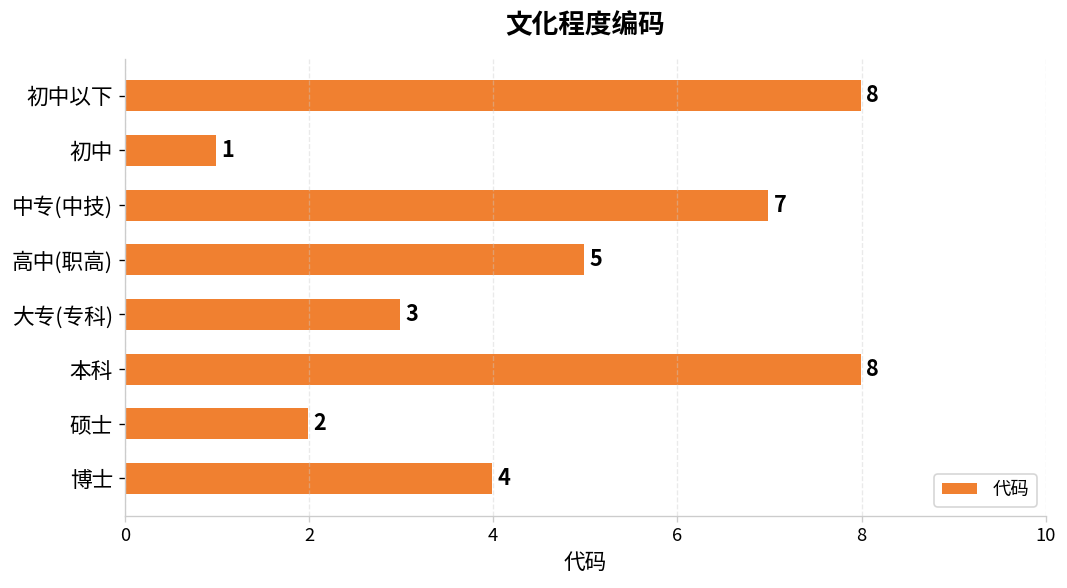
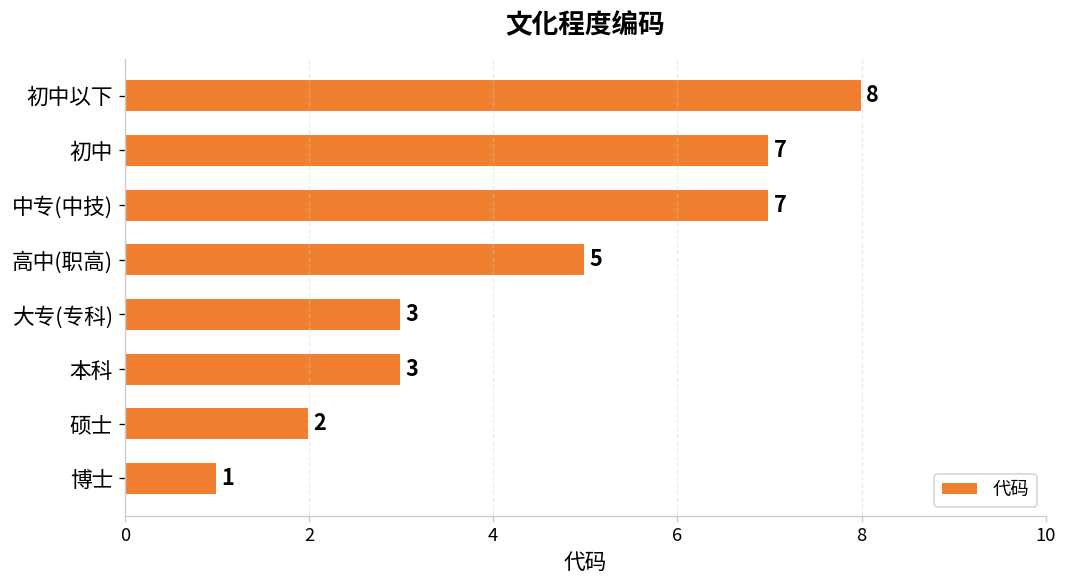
  {
    "初中以下": 8,
-   "初中": 1,
+   "初中": 7,
    "中专(中技)": 7,
    "高中(职高)": 5,
    "大专(专科)": 3,
-   "本科": 8,
+   "本科": 3,
    "硕士": 2,
-   "博士": 4
+   "博士": 1
  }
